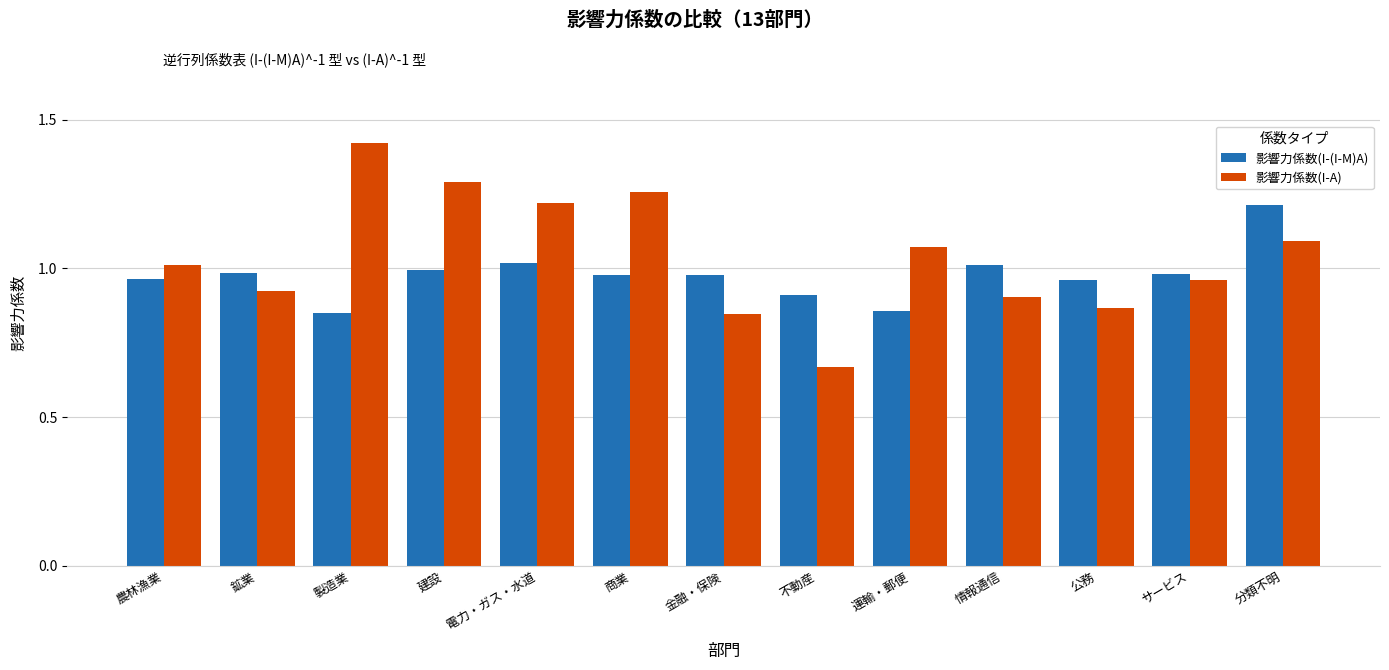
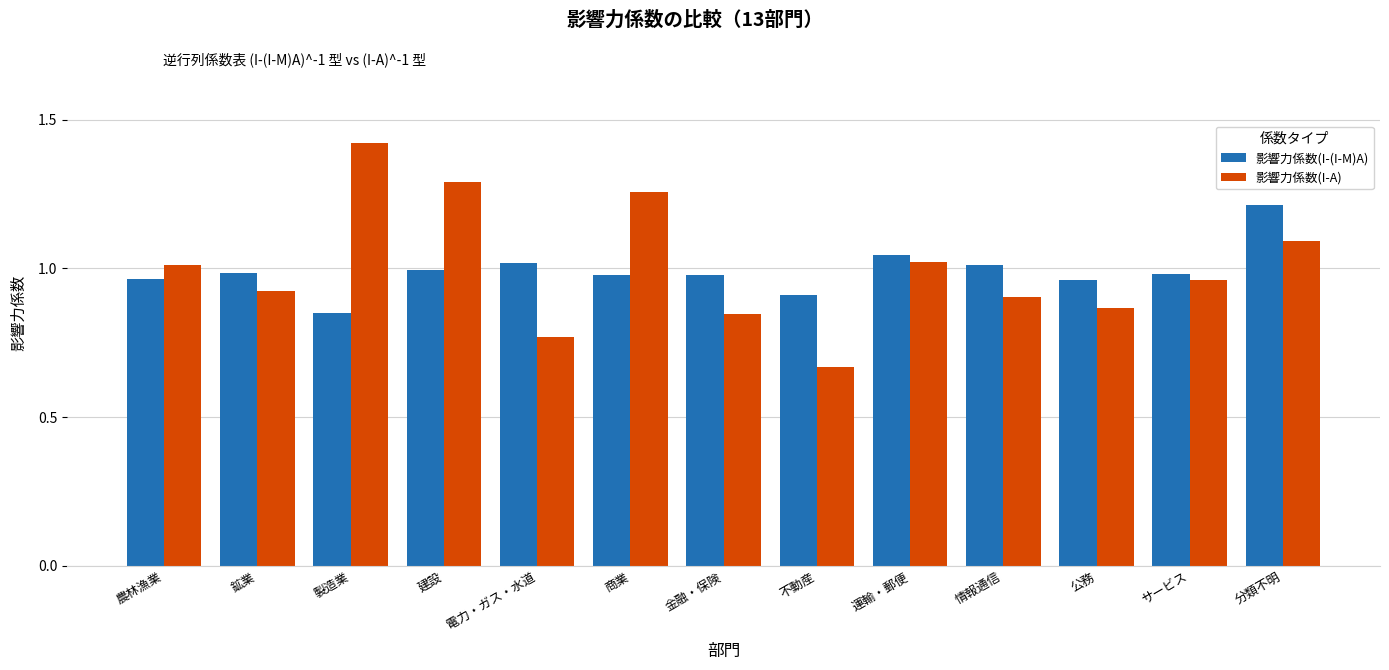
  {
    "影響力係数(I-(I-M)A)": {
      "農林漁業": 0.96,
      "鉱業": 0.98,
      "製造業": 0.85,
      "建設": 1.00,
      "電力・ガス・水道": 1.02,
      "商業": 0.98,
      "金融・保険": 0.98,
      "不動産": 0.91,
-     "運輸・郵便": 0.86,
+     "運輸・郵便": 1.05,
      "情報通信": 1.01,
      "公務": 0.96,
      "サービス": 0.98,
      "分類不明": 1.21
    },
    "影響力係数(I-A)": {
      "農林漁業": 1.01,
      "鉱業": 0.92,
      "製造業": 1.42,
      "建設": 1.29,
-     "電力・ガス・水道": 1.22,
+     "電力・ガス・水道": 0.77,
      "商業": 1.26,
      "金融・保険": 0.85,
      "不動産": 0.67,
-     "運輸・郵便": 1.07,
+     "運輸・郵便": 1.02,
      "情報通信": 0.90,
      "公務": 0.87,
      "サービス": 0.96,
      "分類不明": 1.09
    }
  }
